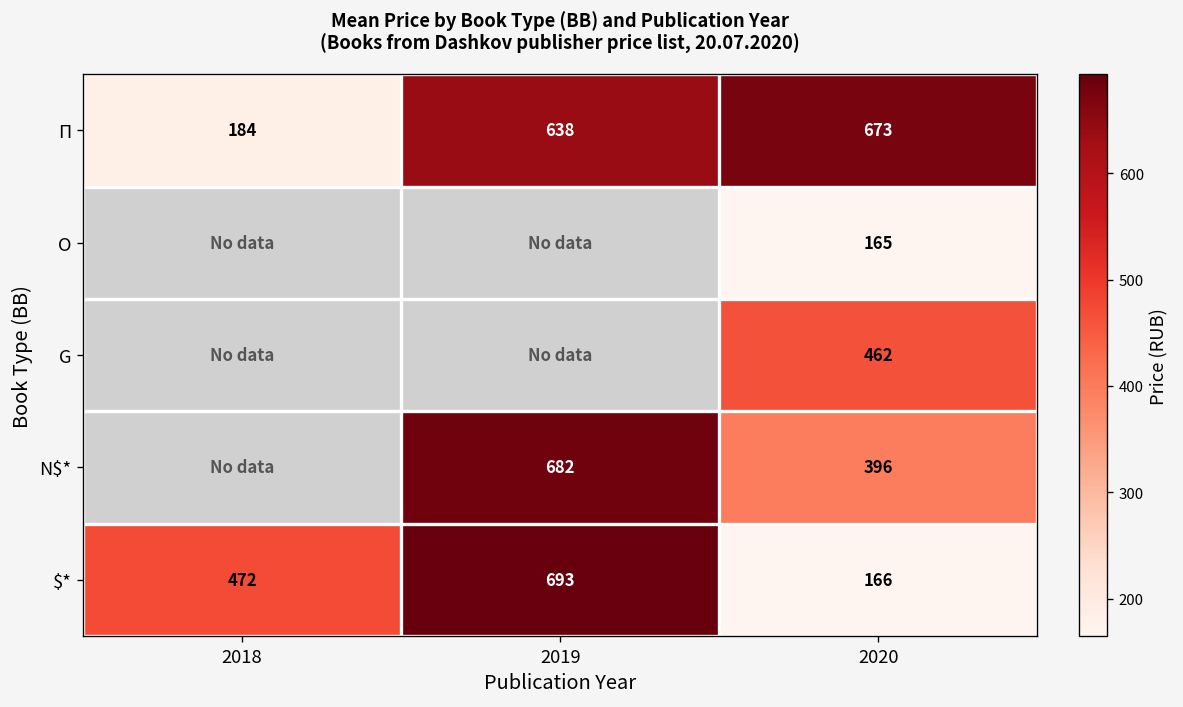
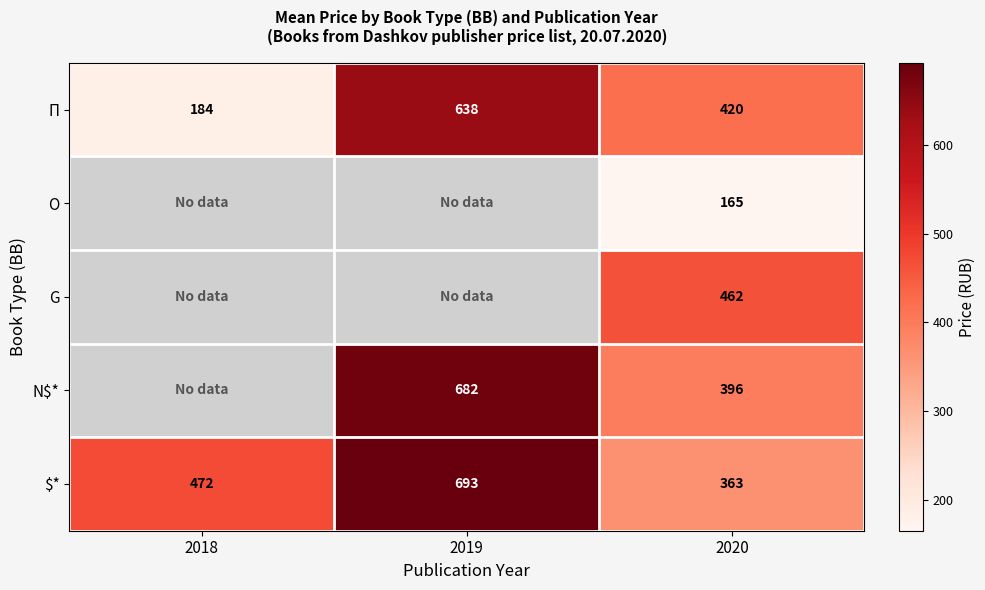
  {
    "П": {
      "2018": 184,
      "2019": 638,
-     "2020": 673
+     "2020": 420
    },
    "О": {
      "2020": 165
    },
    "G": {
      "2020": 462
    },
    "N$*": {
      "2019": 682,
      "2020": 396
    },
    "$*": {
      "2018": 472,
      "2019": 693,
-     "2020": 166
+     "2020": 363
    }
  }
